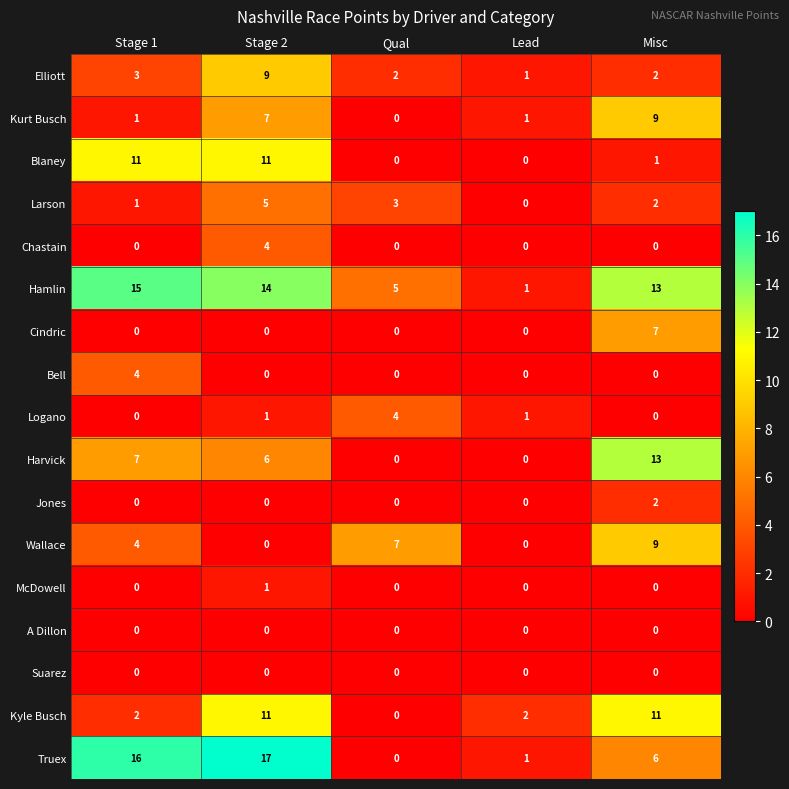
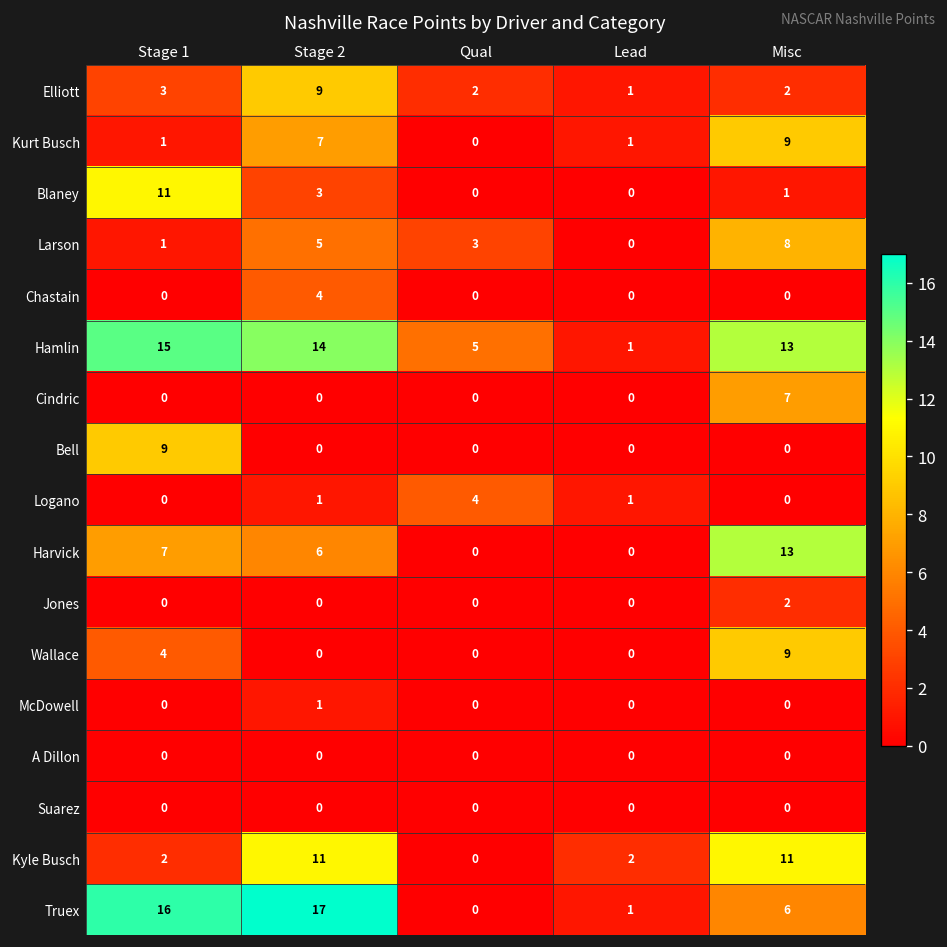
  {
    "Elliott": {
      "Stage 1": 3,
      "Stage 2": 9,
      "Qual": 2,
      "Lead": 1,
      "Misc": 2
    },
    "Kurt Busch": {
      "Stage 1": 1,
      "Stage 2": 7,
      "Qual": 0,
      "Lead": 1,
      "Misc": 9
    },
    "Blaney": {
      "Stage 1": 11,
-     "Stage 2": 11,
+     "Stage 2": 3,
      "Qual": 0,
      "Lead": 0,
      "Misc": 1
    },
    "Larson": {
      "Stage 1": 1,
      "Stage 2": 5,
      "Qual": 3,
      "Lead": 0,
-     "Misc": 2
+     "Misc": 8
    },
    "Chastain": {
      "Stage 1": 0,
      "Stage 2": 4,
      "Qual": 0,
      "Lead": 0,
      "Misc": 0
    },
    "Hamlin": {
      "Stage 1": 15,
      "Stage 2": 14,
      "Qual": 5,
      "Lead": 1,
      "Misc": 13
    },
    "Cindric": {
      "Stage 1": 0,
      "Stage 2": 0,
      "Qual": 0,
      "Lead": 0,
      "Misc": 7
    },
    "Bell": {
-     "Stage 1": 4,
+     "Stage 1": 9,
      "Stage 2": 0,
      "Qual": 0,
      "Lead": 0,
      "Misc": 0
    },
    "Logano": {
      "Stage 1": 0,
      "Stage 2": 1,
      "Qual": 4,
      "Lead": 1,
      "Misc": 0
    },
    "Harvick": {
      "Stage 1": 7,
      "Stage 2": 6,
      "Qual": 0,
      "Lead": 0,
      "Misc": 13
    },
    "Jones": {
      "Stage 1": 0,
      "Stage 2": 0,
      "Qual": 0,
      "Lead": 0,
      "Misc": 2
    },
    "Wallace": {
      "Stage 1": 4,
      "Stage 2": 0,
-     "Qual": 7,
+     "Qual": 0,
      "Lead": 0,
      "Misc": 9
    },
    "McDowell": {
      "Stage 1": 0,
      "Stage 2": 1,
      "Qual": 0,
      "Lead": 0,
      "Misc": 0
    },
    "A Dillon": {
      "Stage 1": 0,
      "Stage 2": 0,
      "Qual": 0,
      "Lead": 0,
      "Misc": 0
    },
    "Suarez": {
      "Stage 1": 0,
      "Stage 2": 0,
      "Qual": 0,
      "Lead": 0,
      "Misc": 0
    },
    "Kyle Busch": {
      "Stage 1": 2,
      "Stage 2": 11,
      "Qual": 0,
      "Lead": 2,
      "Misc": 11
    },
    "Truex": {
      "Stage 1": 16,
      "Stage 2": 17,
      "Qual": 0,
      "Lead": 1,
      "Misc": 6
    }
  }
